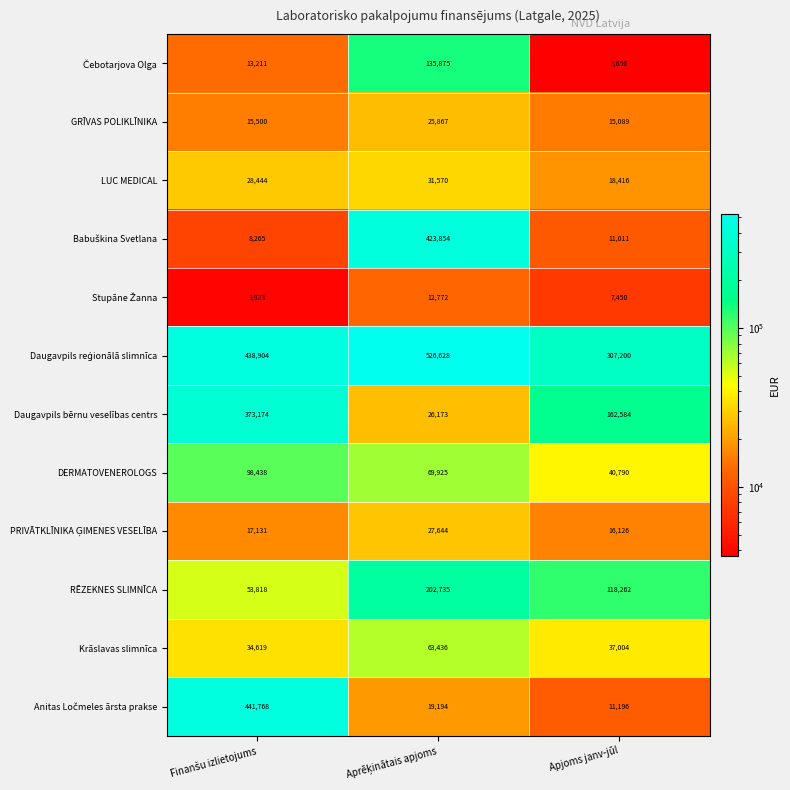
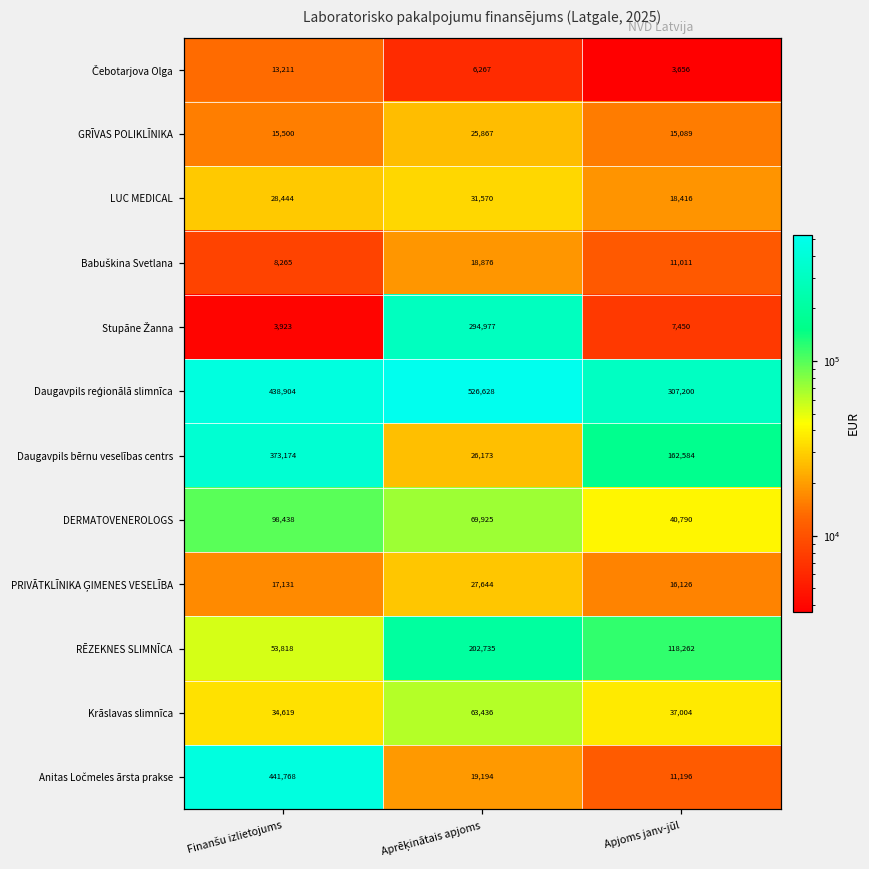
  {
    "Čebotarjova Olga": {
      "Finanšu izlietojums": "13,211",
-     "Aprēķinātais apjoms": "135,875",
+     "Aprēķinātais apjoms": "6,267",
      "Apjoms janv-jūl": "3,656"
    },
    "GRĪVAS POLIKLĪNIKA": {
      "Finanšu izlietojums": "15,500",
      "Aprēķinātais apjoms": "25,867",
      "Apjoms janv-jūl": "15,089"
    },
    "LUC MEDICAL": {
      "Finanšu izlietojums": "28,444",
      "Aprēķinātais apjoms": "31,570",
      "Apjoms janv-jūl": "18,416"
    },
    "Babuškina Svetlana": {
      "Finanšu izlietojums": "8,265",
-     "Aprēķinātais apjoms": "423,854",
+     "Aprēķinātais apjoms": "18,876",
      "Apjoms janv-jūl": "11,011"
    },
    "Stupāne Žanna": {
      "Finanšu izlietojums": "3,923",
-     "Aprēķinātais apjoms": "12,772",
+     "Aprēķinātais apjoms": "294,977",
      "Apjoms janv-jūl": "7,450"
    },
    "Daugavpils reģionālā slimnīca": {
      "Finanšu izlietojums": "438,904",
      "Aprēķinātais apjoms": "526,628",
      "Apjoms janv-jūl": "307,200"
    },
    "Daugavpils bērnu veselības centrs": {
      "Finanšu izlietojums": "373,174",
      "Aprēķinātais apjoms": "26,173",
      "Apjoms janv-jūl": "162,584"
    },
    "DERMATOVENEROLOGS": {
      "Finanšu izlietojums": "98,438",
      "Aprēķinātais apjoms": "69,925",
      "Apjoms janv-jūl": "40,790"
    },
    "PRIVĀTKLĪNIKA ĢIMENES VESELĪBA": {
      "Finanšu izlietojums": "17,131",
      "Aprēķinātais apjoms": "27,644",
      "Apjoms janv-jūl": "16,126"
    },
    "RĒZEKNES SLIMNĪCA": {
      "Finanšu izlietojums": "53,818",
      "Aprēķinātais apjoms": "202,735",
      "Apjoms janv-jūl": "118,262"
    },
    "Krāslavas slimnīca": {
      "Finanšu izlietojums": "34,619",
      "Aprēķinātais apjoms": "63,436",
      "Apjoms janv-jūl": "37,004"
    },
    "Anitas Ločmeles ārsta prakse": {
      "Finanšu izlietojums": "441,768",
      "Aprēķinātais apjoms": "19,194",
      "Apjoms janv-jūl": "11,196"
    }
  }
